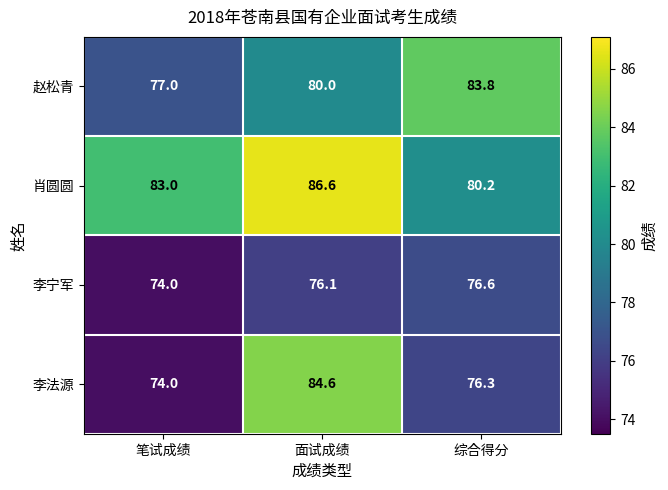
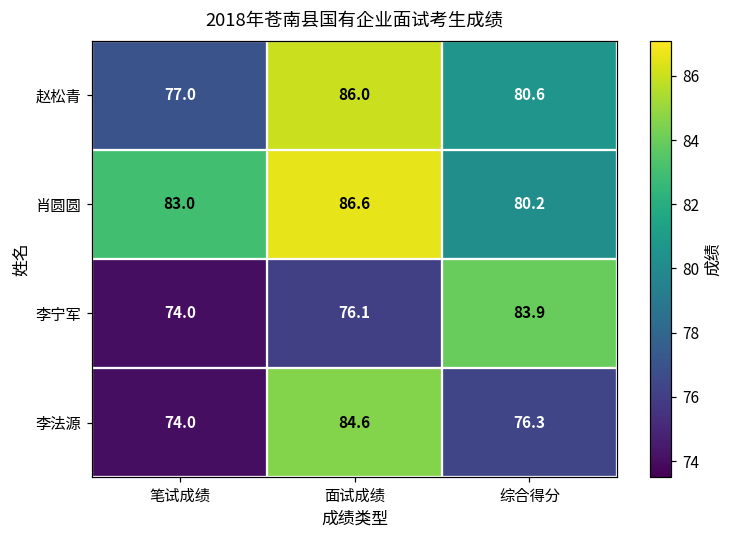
  {
    "赵松青": {
      "笔试成绩": 77.0,
-     "面试成绩": 80.0,
-     "综合得分": 83.8
+     "面试成绩": 86.0,
+     "综合得分": 80.6
    },
    "肖圆圆": {
      "笔试成绩": 83.0,
      "面试成绩": 86.6,
      "综合得分": 80.2
    },
    "李宁军": {
      "笔试成绩": 74.0,
      "面试成绩": 76.1,
-     "综合得分": 76.6
+     "综合得分": 83.9
    },
    "李法源": {
      "笔试成绩": 74.0,
      "面试成绩": 84.6,
      "综合得分": 76.3
    }
  }
